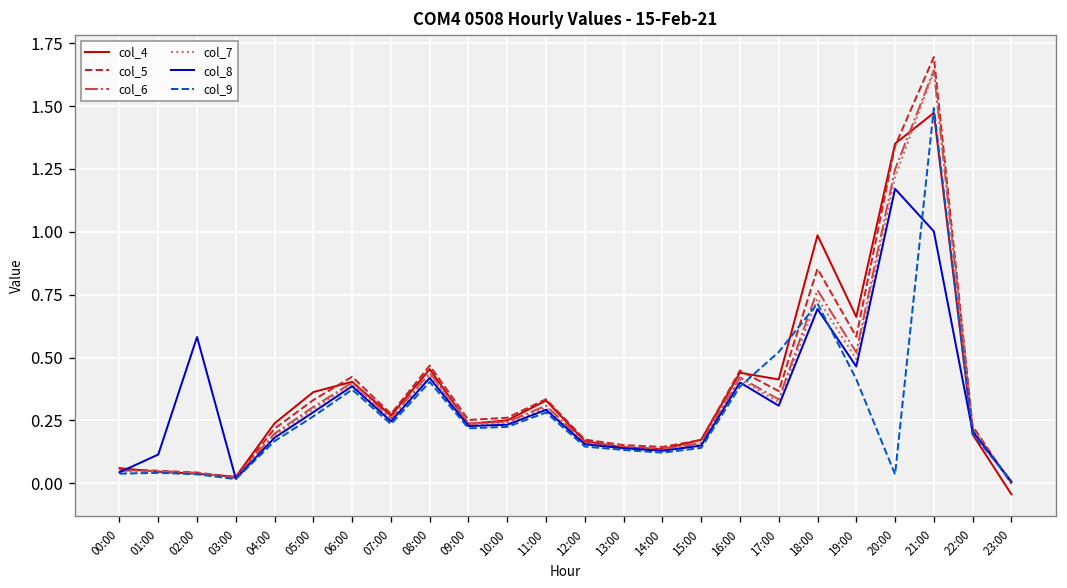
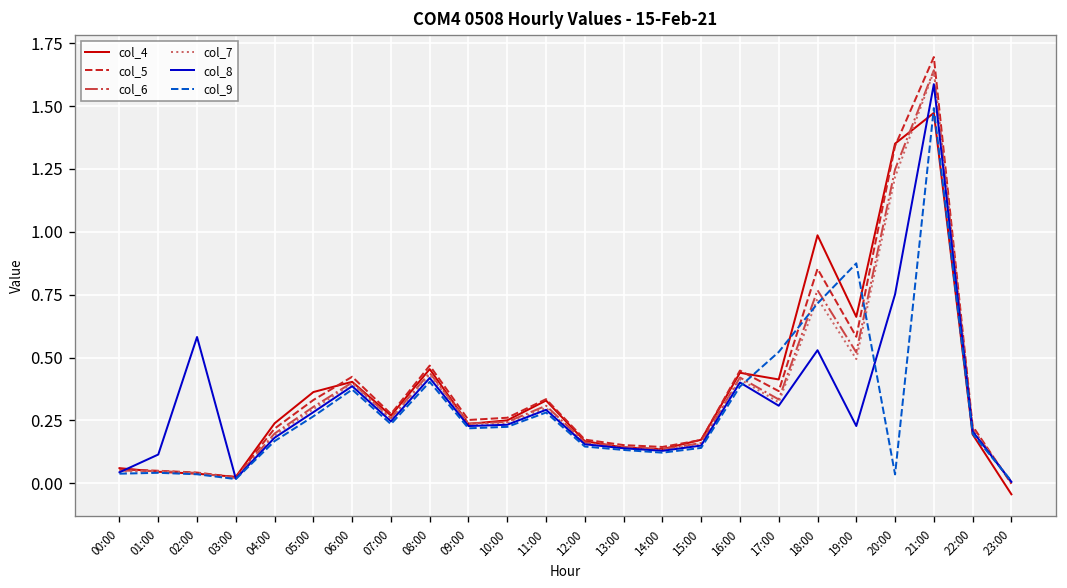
  {
    "col_8": {
      "01:00": 0.11,
      "02:00": 0.58,
      "05:00": 0.28,
      "08:00": 0.42,
      "16:00": 0.40,
      "17:00": 0.31,
-     "18:00": 0.69,
-     "19:00": 0.46,
-     "20:00": 1.17,
-     "21:00": 1.00
+     "18:00": 0.53,
+     "19:00": 0.23,
+     "20:00": 0.75,
+     "21:00": 1.59
    },
    "col_9": {
      "04:00": 0.17,
      "05:00": 0.27,
      "06:00": 0.37,
      "08:00": 0.40,
      "16:00": 0.39,
      "17:00": 0.52,
      "18:00": 0.72,
-     "19:00": 0.41,
+     "19:00": 0.87,
      "20:00": 0.04,
      "21:00": 1.49
    }
  }
